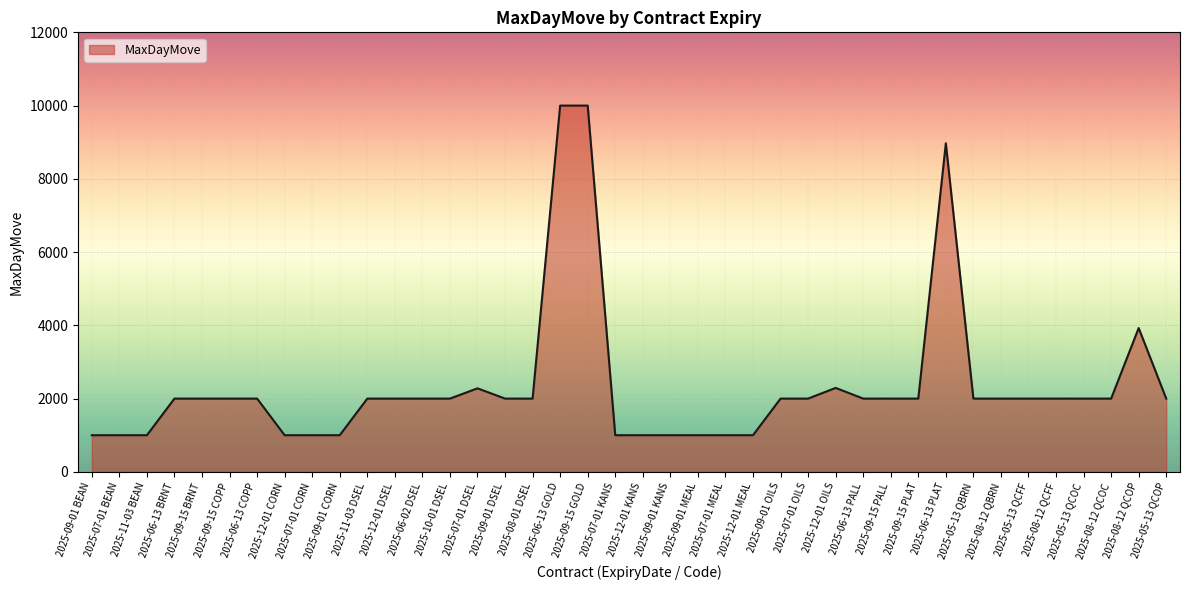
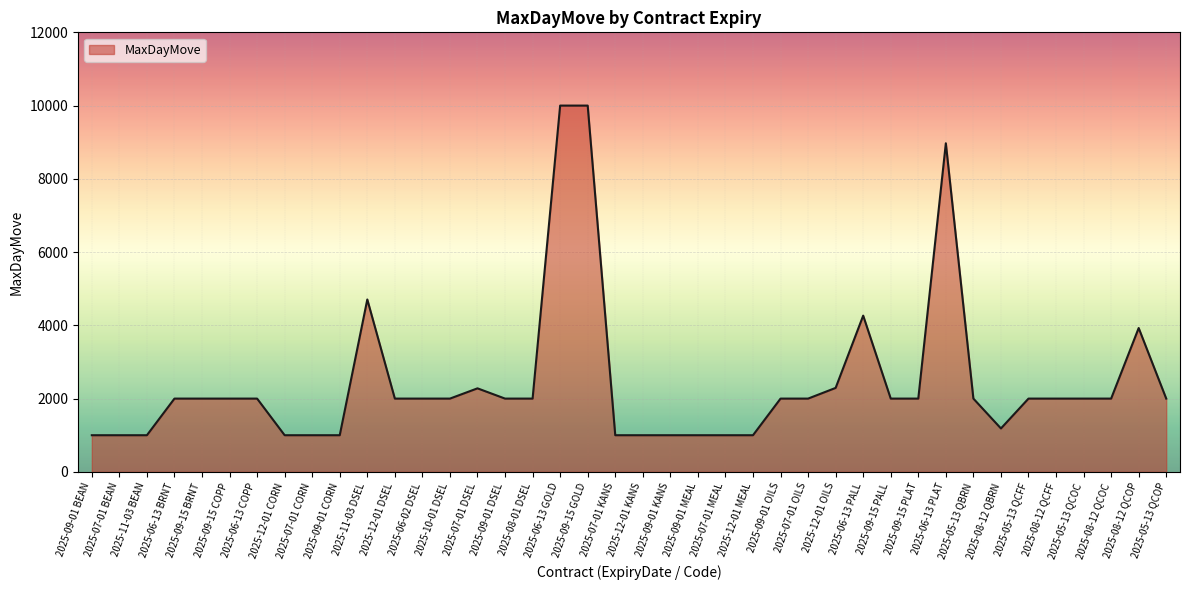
  {
    "2025-09-01 BEAN": 1000,
    "2025-07-01 BEAN": 1000,
    "2025-11-03 BEAN": 1000,
    "2025-06-13 BRNT": 2000,
    "2025-09-15 BRNT": 2000,
    "2025-09-15 COPP": 2000,
    "2025-06-13 COPP": 2000,
    "2025-12-01 CORN": 1000,
    "2025-07-01 CORN": 1000,
    "2025-09-01 CORN": 1000,
-   "2025-11-03 DSEL": 2000,
+   "2025-11-03 DSEL": 4700,
    "2025-12-01 DSEL": 2000,
    "2025-06-02 DSEL": 2000,
    "2025-10-01 DSEL": 2000,
    "2025-07-01 DSEL": 2300,
    "2025-09-01 DSEL": 2000,
    "2025-08-01 DSEL": 2000,
    "2025-06-13 GOLD": 10000,
    "2025-09-15 GOLD": 10000,
    "2025-07-01 KANS": 1000,
    "2025-12-01 KANS": 1000,
    "2025-09-01 KANS": 1000,
    "2025-09-01 MEAL": 1000,
    "2025-07-01 MEAL": 1000,
    "2025-12-01 MEAL": 1000,
    "2025-09-01 OILS": 2000,
    "2025-07-01 OILS": 2000,
    "2025-12-01 OILS": 2300,
-   "2025-06-13 PALL": 2000,
+   "2025-06-13 PALL": 4300,
    "2025-09-15 PALL": 2000,
    "2025-09-15 PLAT": 2000,
    "2025-06-13 PLAT": 9000,
    "2025-05-13 QBRN": 2000,
-   "2025-08-12 QBRN": 2000,
+   "2025-08-12 QBRN": 1200,
    "2025-05-13 QCFF": 2000,
    "2025-08-12 QCFF": 2000,
    "2025-05-13 QCOC": 2000,
    "2025-08-12 QCOC": 2000,
    "2025-08-12 QCOP": 3900,
    "2025-05-13 QCOP": 2000
  }
